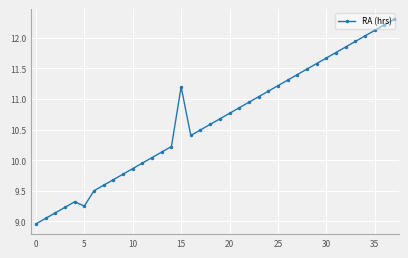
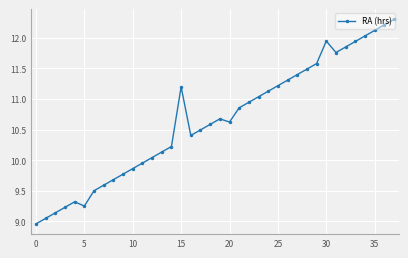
  {
    "0": 9.0,
    "5": 9.2,
    "10": 9.9,
    "15": 11.2,
-   "20": 10.8,
+   "20": 10.6,
    "25": 11.2,
-   "30": 11.7,
+   "30": 11.9,
    "35": 12.1
  }
